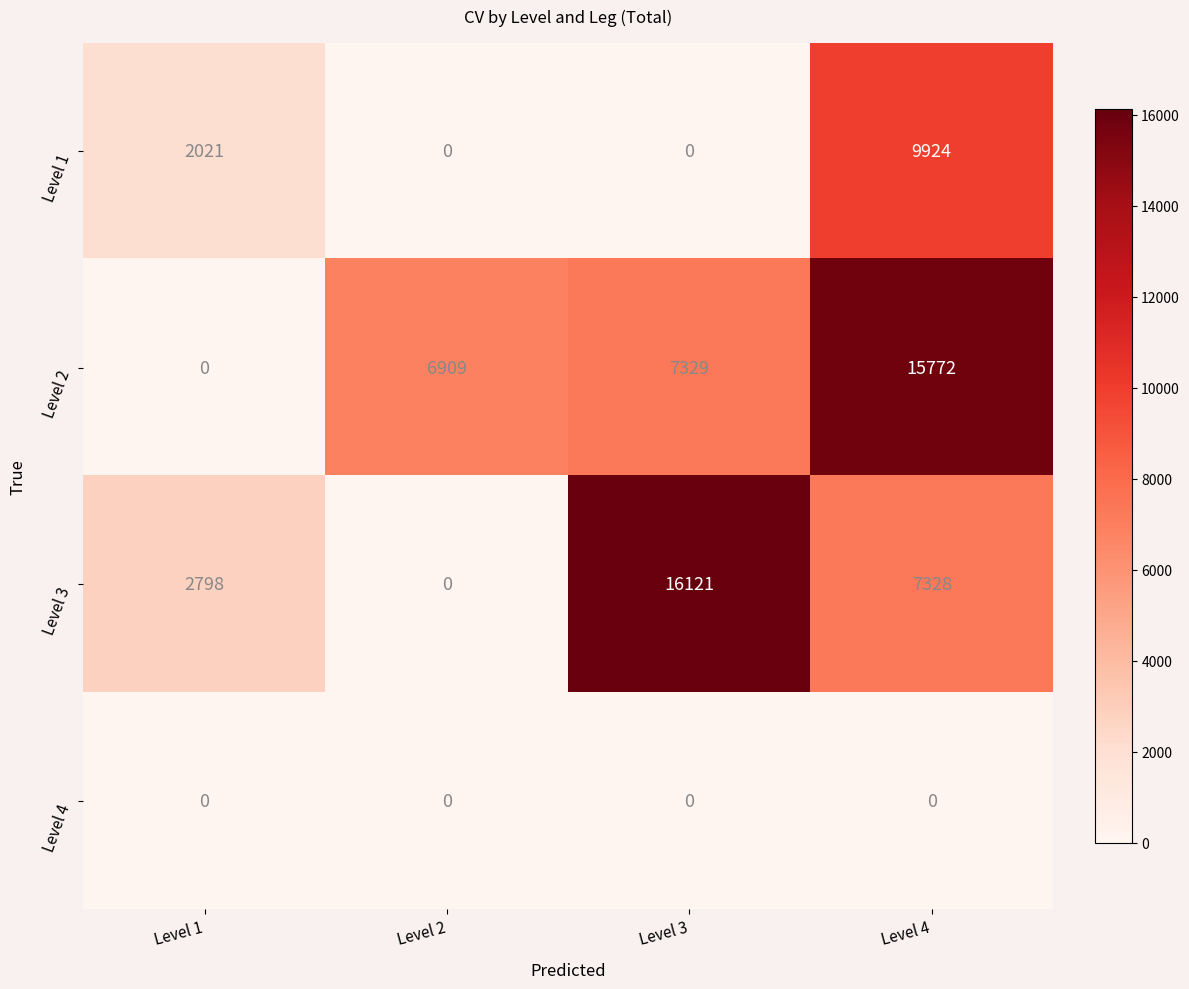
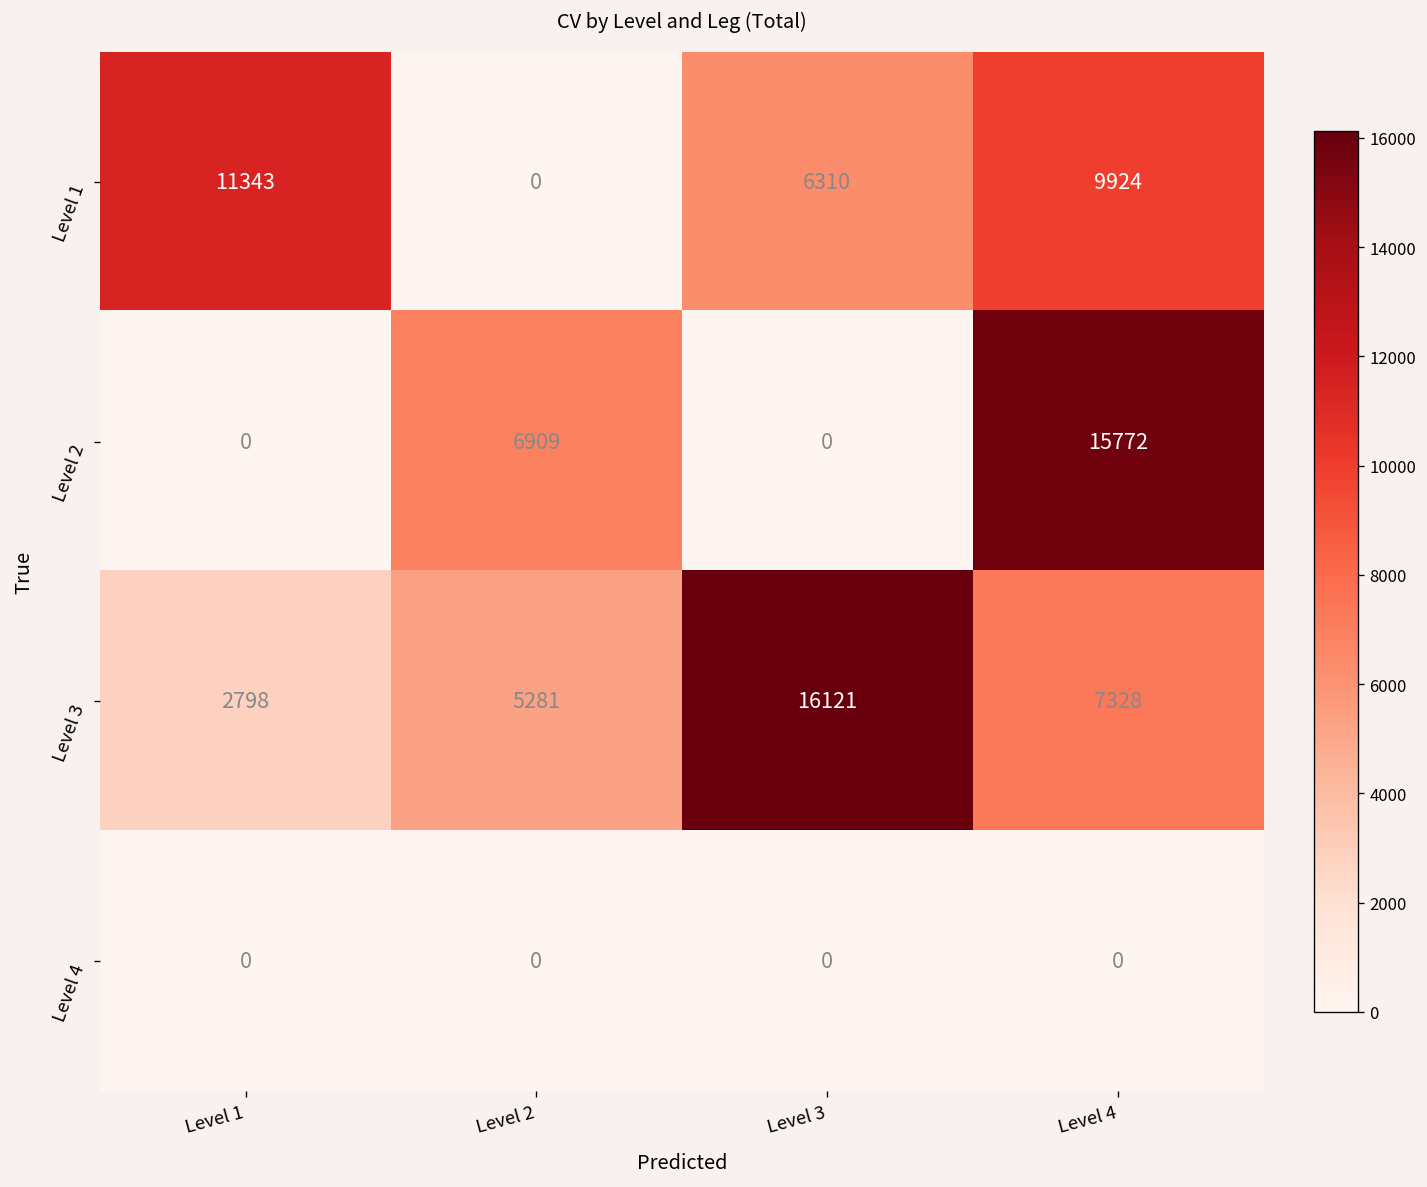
  {
    "Level 1": {
-     "Level 1": 2021,
+     "Level 1": 11343,
      "Level 2": 0,
-     "Level 3": 0,
+     "Level 3": 6310,
      "Level 4": 9924
    },
    "Level 2": {
      "Level 1": 0,
      "Level 2": 6909,
-     "Level 3": 7329,
+     "Level 3": 0,
      "Level 4": 15772
    },
    "Level 3": {
      "Level 1": 2798,
-     "Level 2": 0,
+     "Level 2": 5281,
      "Level 3": 16121,
      "Level 4": 7328
    },
    "Level 4": {
      "Level 1": 0,
      "Level 2": 0,
      "Level 3": 0,
      "Level 4": 0
    }
  }
